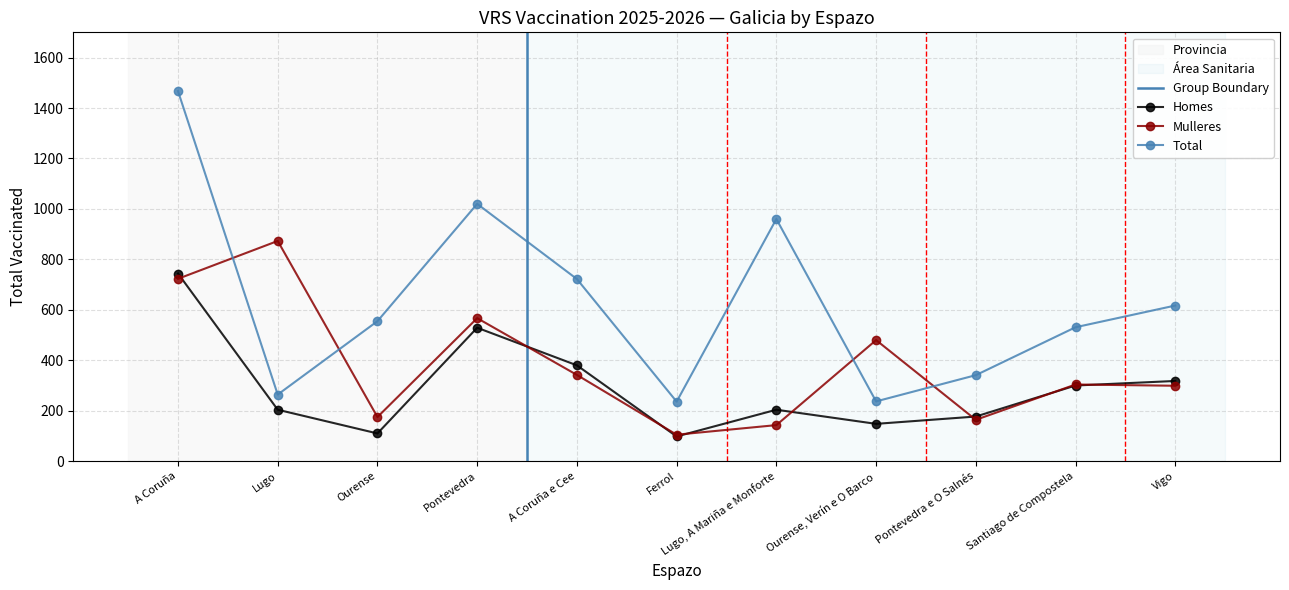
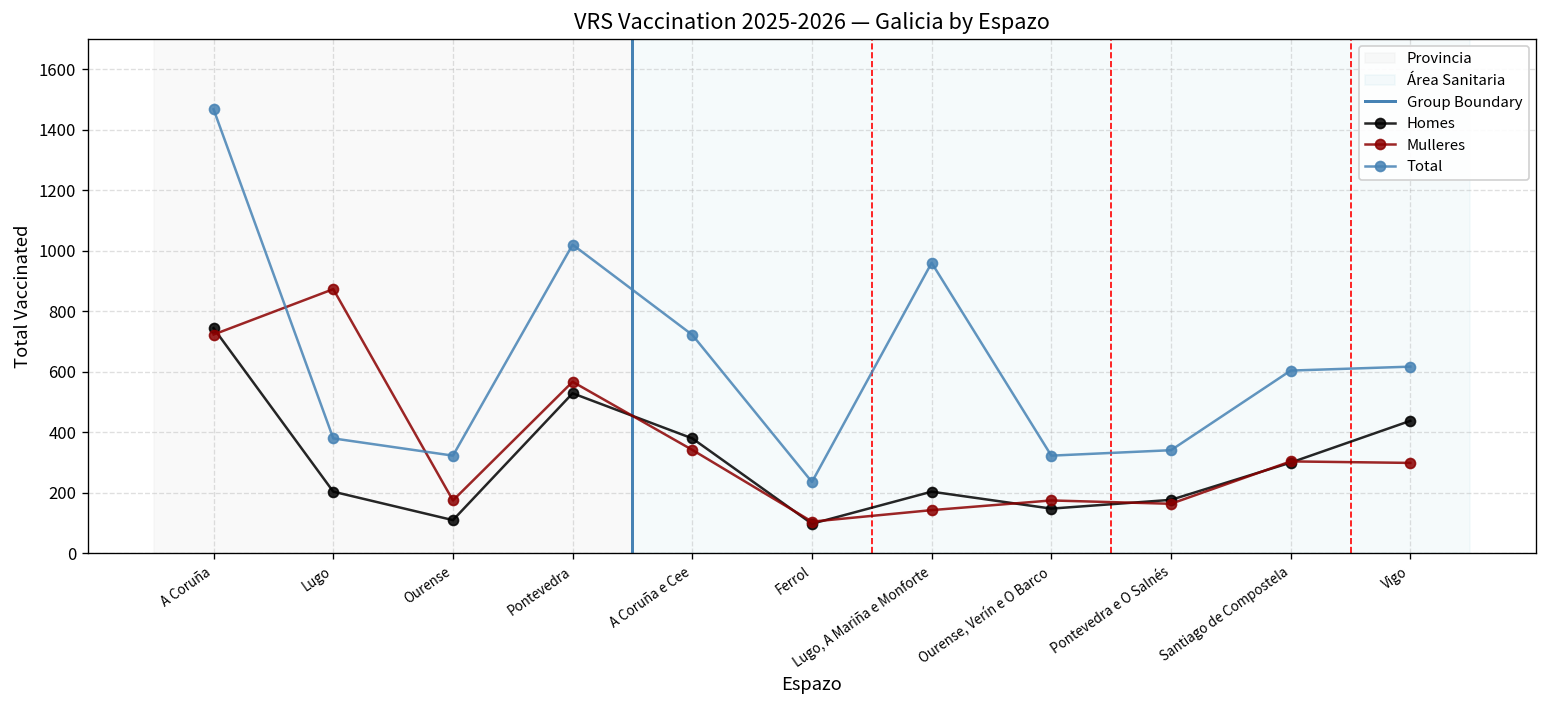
  {
    "Homes": {
      "A Coruña": 740,
      "Lugo": 200,
      "Ourense": 110,
      "Pontevedra": 530,
      "A Coruña e Cee": 380,
      "Lugo, A Mariña e Monforte": 200,
      "Ourense, Verín e O Barco": 150,
      "Pontevedra e O Salnés": 180,
-     "Vigo": 320
+     "Vigo": 440
    },
    "Mulleres": {
      "A Coruña": 720,
      "Lugo": 870,
      "Ourense": 180,
      "Pontevedra": 570,
      "A Coruña e Cee": 340,
      "Lugo, A Mariña e Monforte": 140,
-     "Ourense, Verín e O Barco": 480,
+     "Ourense, Verín e O Barco": 180,
      "Pontevedra e O Salnés": 160,
      "Vigo": 300
    },
    "Total": {
      "A Coruña": 1470,
-     "Lugo": 260,
-     "Ourense": 560,
+     "Lugo": 380,
+     "Ourense": 320,
      "Pontevedra": 1020,
      "A Coruña e Cee": 720,
      "Ferrol": 240,
      "Lugo, A Mariña e Monforte": 960,
-     "Ourense, Verín e O Barco": 240,
+     "Ourense, Verín e O Barco": 320,
      "Pontevedra e O Salnés": 340,
-     "Santiago de Compostela": 530,
+     "Santiago de Compostela": 600,
      "Vigo": 620
    }
  }
